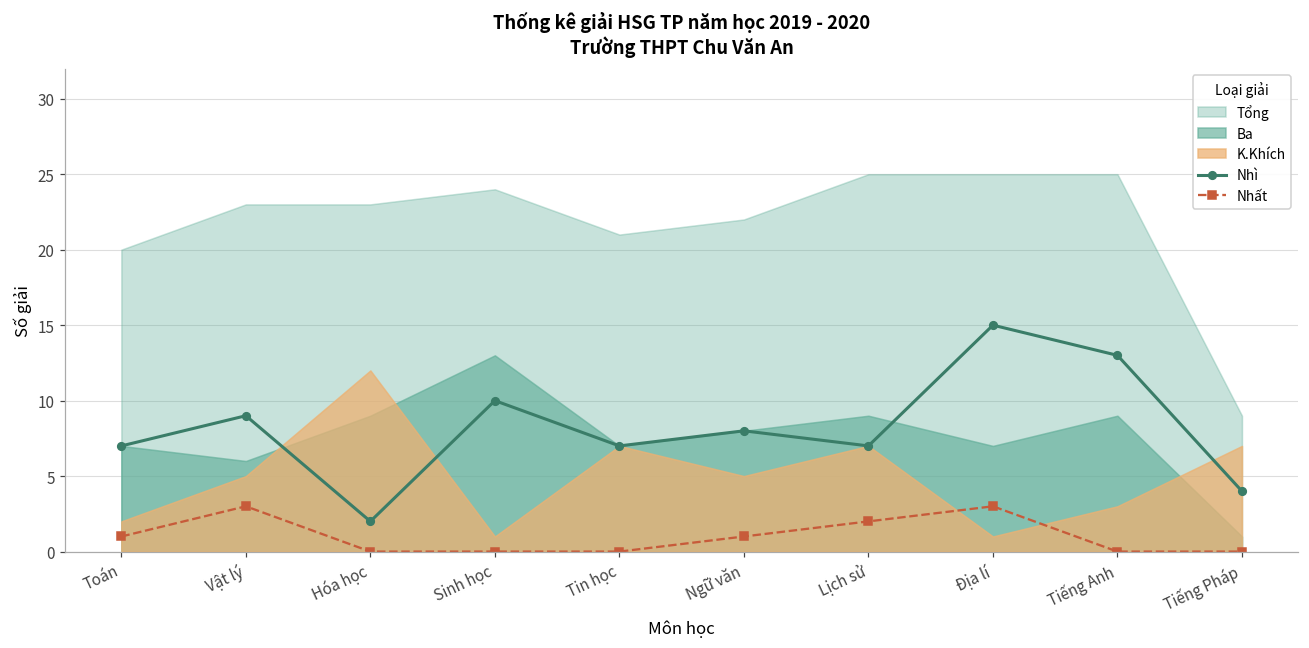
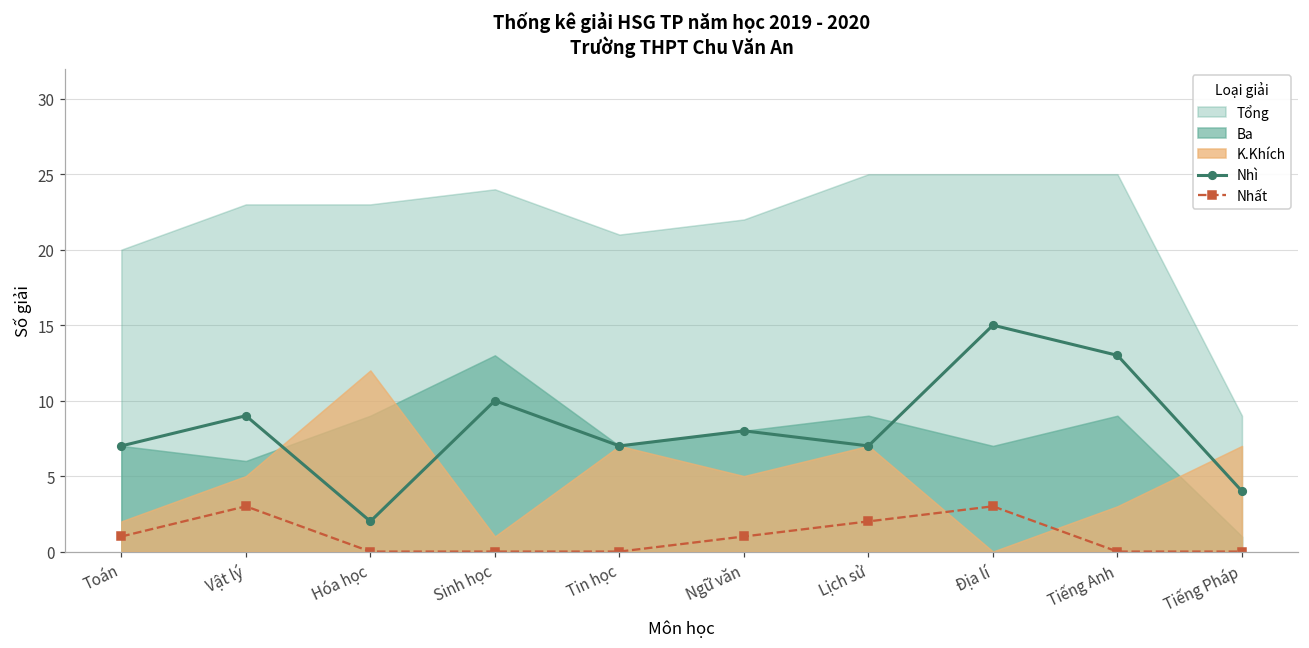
  {
    "Nhì": {
      "Vật lý": 9,
      "Hóa học": 2,
      "Sinh học": 10,
      "Địa lí": 15,
      "Tiếng Anh": 13,
      "Tiếng Pháp": 4
    },
    "Nhất": {
      "Toán": 1,
      "Vật lý": 3,
      "Hóa học": 0,
      "Sinh học": 0,
      "Tin học": 0,
      "Ngữ văn": 1,
      "Lịch sử": 2,
      "Địa lí": 3,
      "Tiếng Anh": 0,
      "Tiếng Pháp": 0
    },
    "K.Khích": {
      "Toán": 2,
      "Vật lý": 5,
      "Hóa học": 12,
      "Sinh học": 1,
      "Ngữ văn": 5,
-     "Địa lí": 1,
+     "Địa lí": 0,
      "Tiếng Anh": 3,
      "Tiếng Pháp": 7
    }
  }
